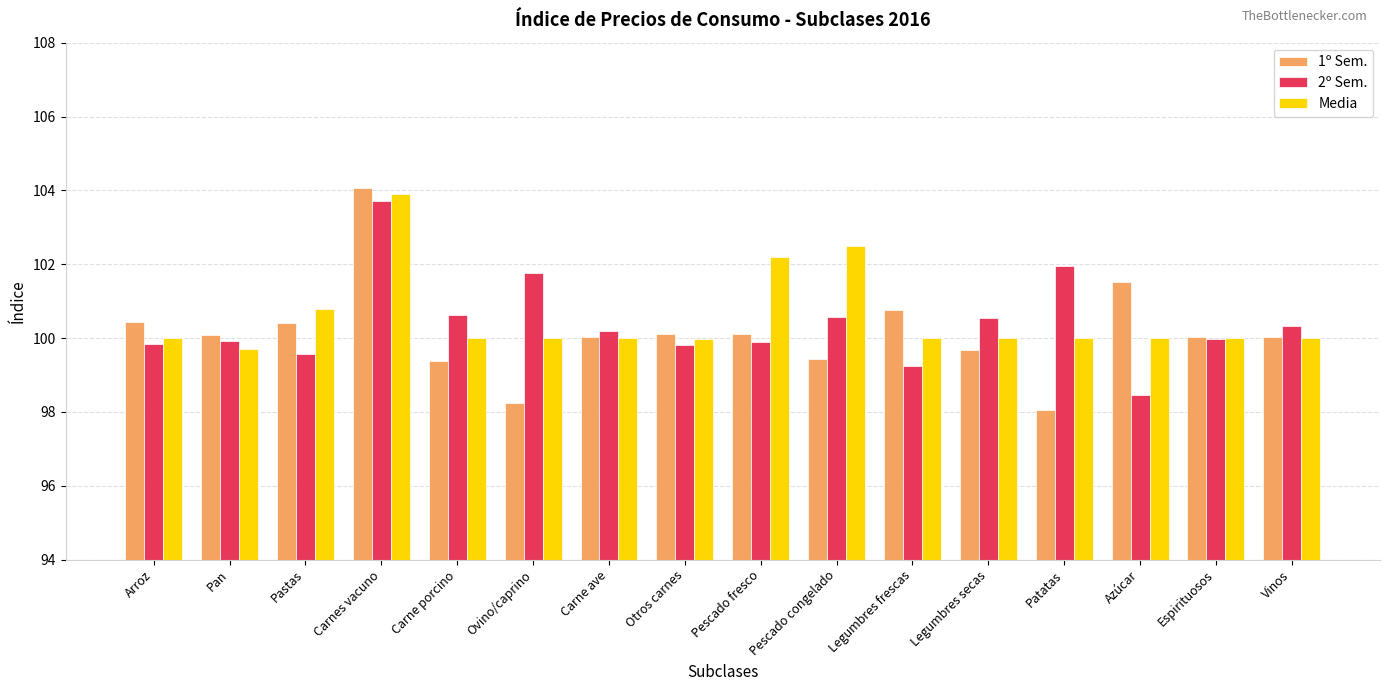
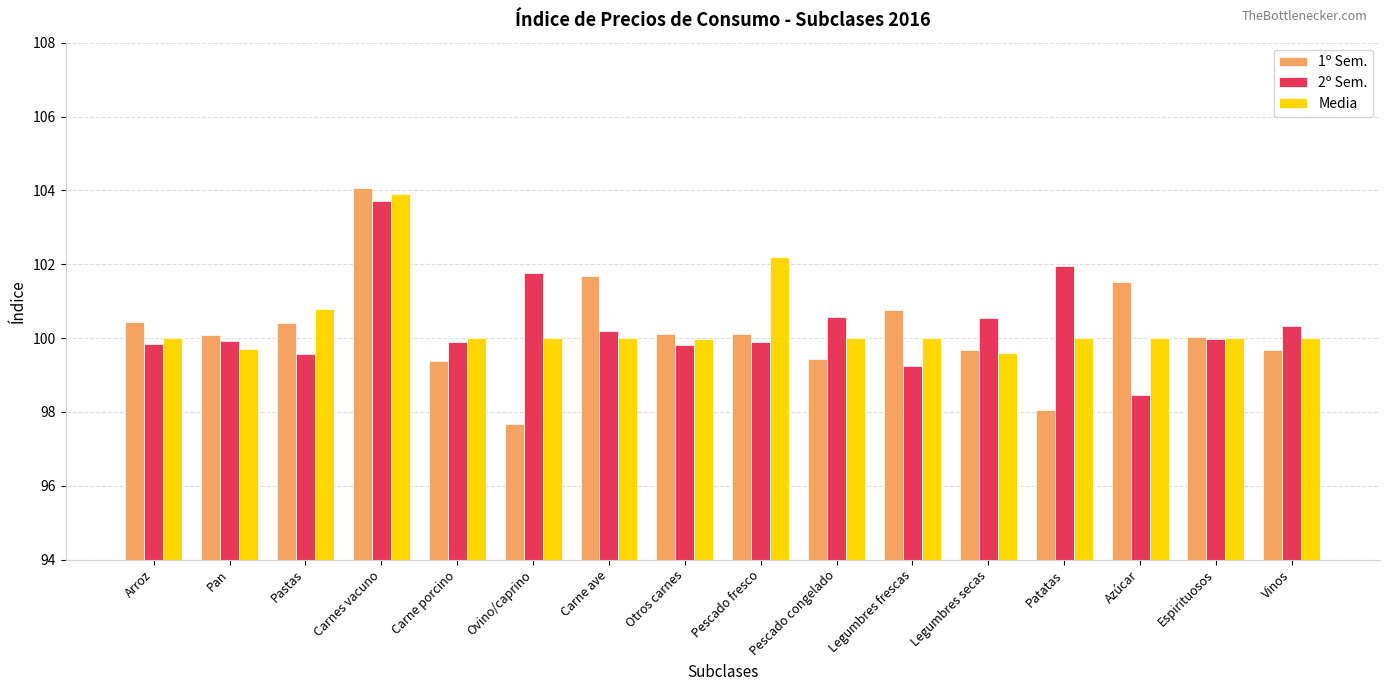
  {
    "1º Sem.": {
      "Arroz": 100.4,
      "Pan": 100.1,
      "Pastas": 100.4,
      "Carnes vacuno": 104.1,
      "Carne porcino": 99.4,
-     "Ovino/caprino": 98.3,
-     "Carne ave": 100.0,
+     "Ovino/caprino": 97.7,
+     "Carne ave": 101.7,
      "Otros carnes": 100.1,
      "Pescado fresco": 100.1,
      "Pescado congelado": 99.4,
      "Legumbres frescas": 100.8,
      "Legumbres secas": 99.7,
      "Patatas": 98.1,
      "Azúcar": 101.5,
      "Espirituosos": 100.0,
-     "Vinos": 100.0
+     "Vinos": 99.7
    },
    "2º Sem.": {
      "Arroz": 99.8,
      "Pan": 99.9,
      "Pastas": 99.6,
      "Carnes vacuno": 103.7,
-     "Carne porcino": 100.6,
+     "Carne porcino": 99.9,
      "Ovino/caprino": 101.8,
      "Carne ave": 100.2,
      "Otros carnes": 99.8,
      "Pescado fresco": 99.9,
      "Pescado congelado": 100.6,
      "Legumbres frescas": 99.2,
      "Legumbres secas": 100.6,
      "Patatas": 101.9,
      "Azúcar": 98.5,
      "Espirituosos": 100.0,
      "Vinos": 100.3
    },
    "Media": {
      "Arroz": 100.0,
      "Pan": 99.7,
      "Pastas": 100.8,
      "Carnes vacuno": 103.9,
      "Carne porcino": 100.0,
      "Ovino/caprino": 100.0,
      "Carne ave": 100.0,
      "Otros carnes": 100.0,
      "Pescado fresco": 102.2,
-     "Pescado congelado": 102.5,
+     "Pescado congelado": 100.0,
      "Legumbres frescas": 100.0,
-     "Legumbres secas": 100.0,
+     "Legumbres secas": 99.6,
      "Patatas": 100.0,
      "Azúcar": 100.0,
      "Espirituosos": 100.0,
      "Vinos": 100.0
    }
  }
